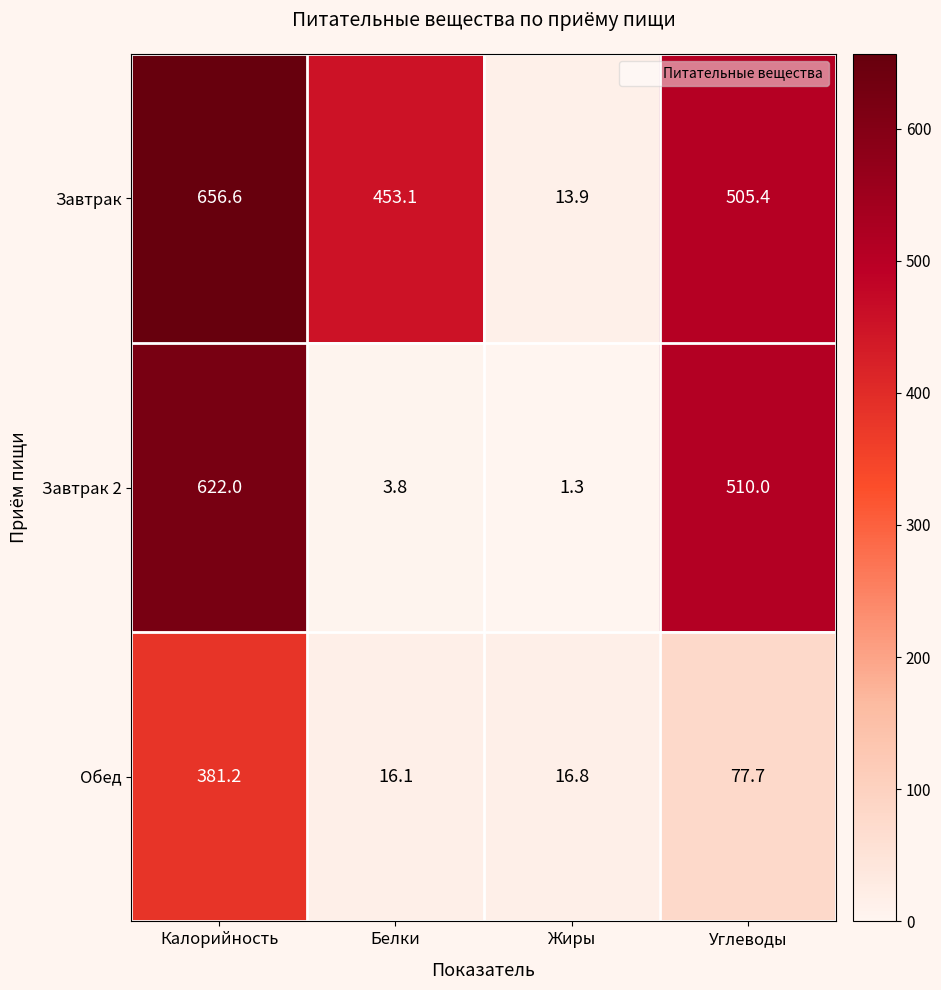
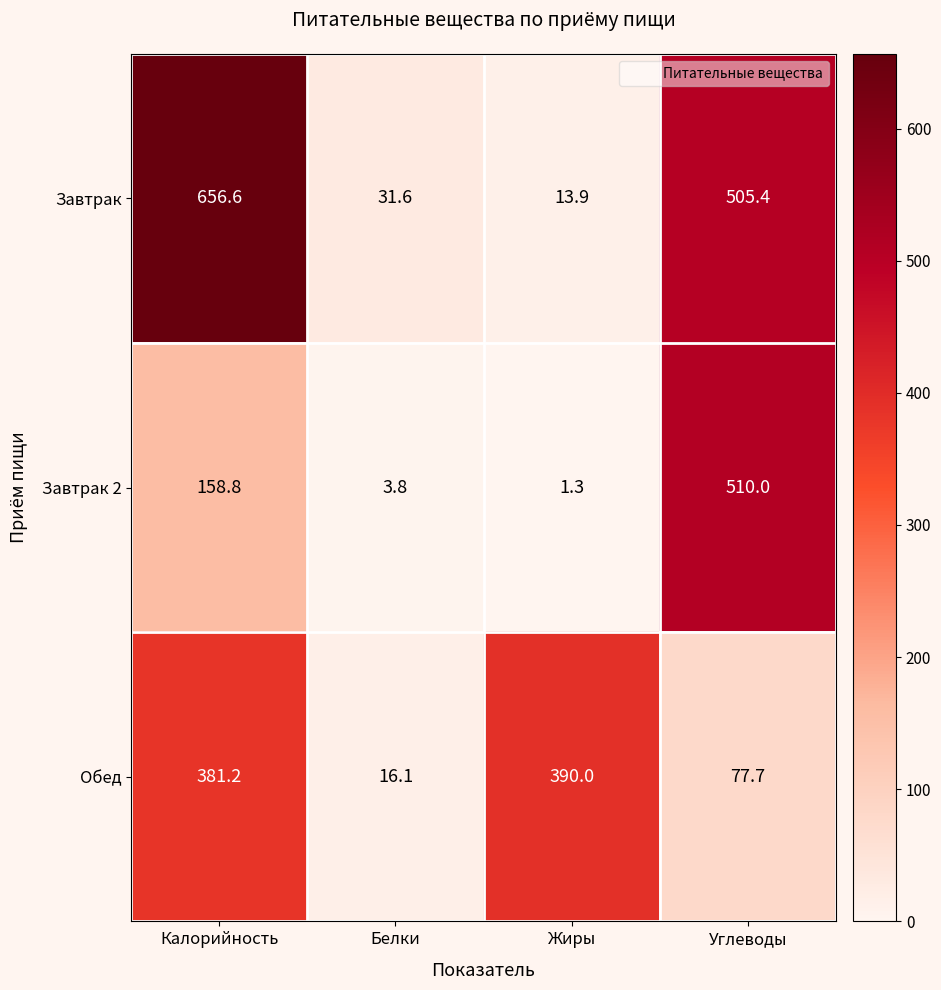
  {
    "Завтрак": {
      "Калорийность": 656.6,
-     "Белки": 453.1,
+     "Белки": 31.6,
      "Жиры": 13.9,
      "Углеводы": 505.4
    },
    "Завтрак 2": {
-     "Калорийность": 622.0,
+     "Калорийность": 158.8,
      "Белки": 3.8,
      "Жиры": 1.3,
      "Углеводы": 510.0
    },
    "Обед": {
      "Калорийность": 381.2,
      "Белки": 16.1,
-     "Жиры": 16.8,
+     "Жиры": 390.0,
      "Углеводы": 77.7
    }
  }
